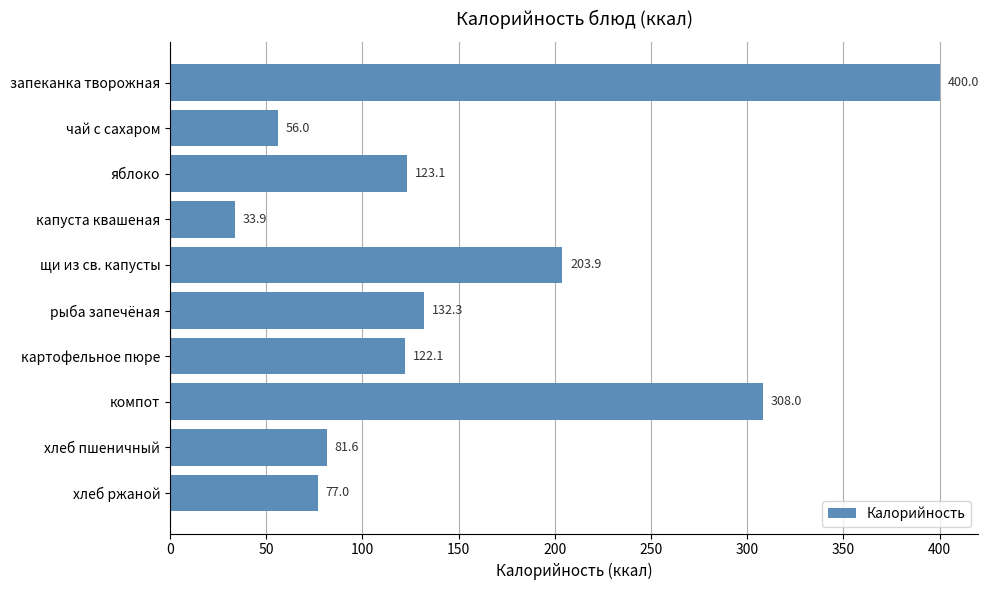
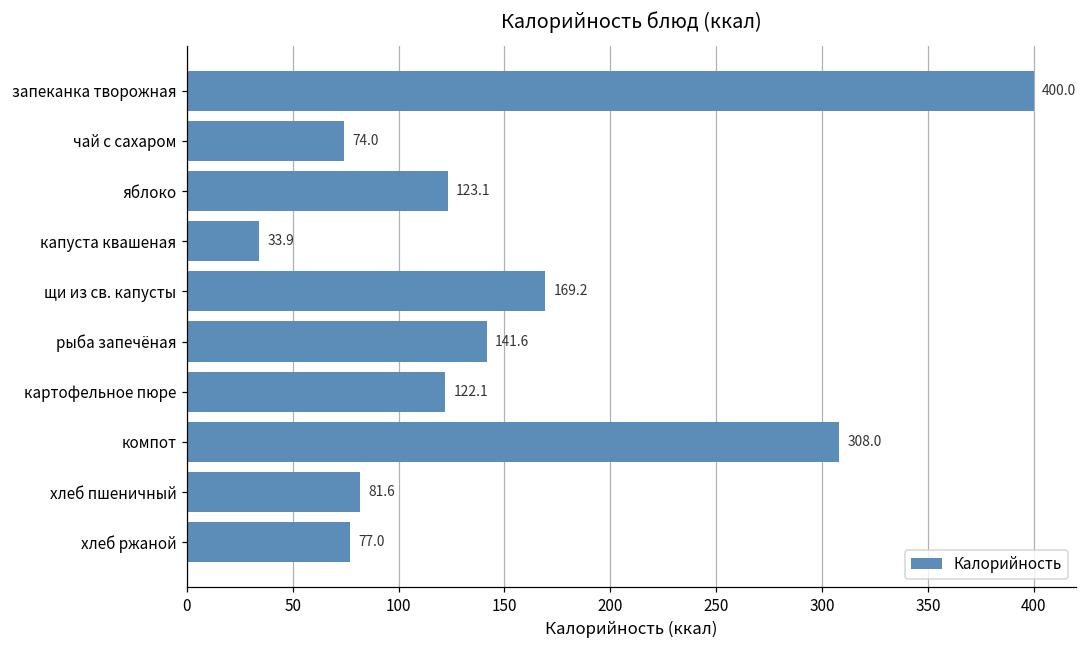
  {
    "запеканка творожная": 400.0,
-   "чай с сахаром": 56.0,
+   "чай с сахаром": 74.0,
    "яблоко": 123.1,
    "капуста квашеная": 33.9,
-   "щи из св. капусты": 203.9,
-   "рыба запечёная": 132.3,
+   "щи из св. капусты": 169.2,
+   "рыба запечёная": 141.6,
    "картофельное пюре": 122.1,
    "компот": 308.0,
    "хлеб пшеничный": 81.6,
    "хлеб ржаной": 77.0
  }
